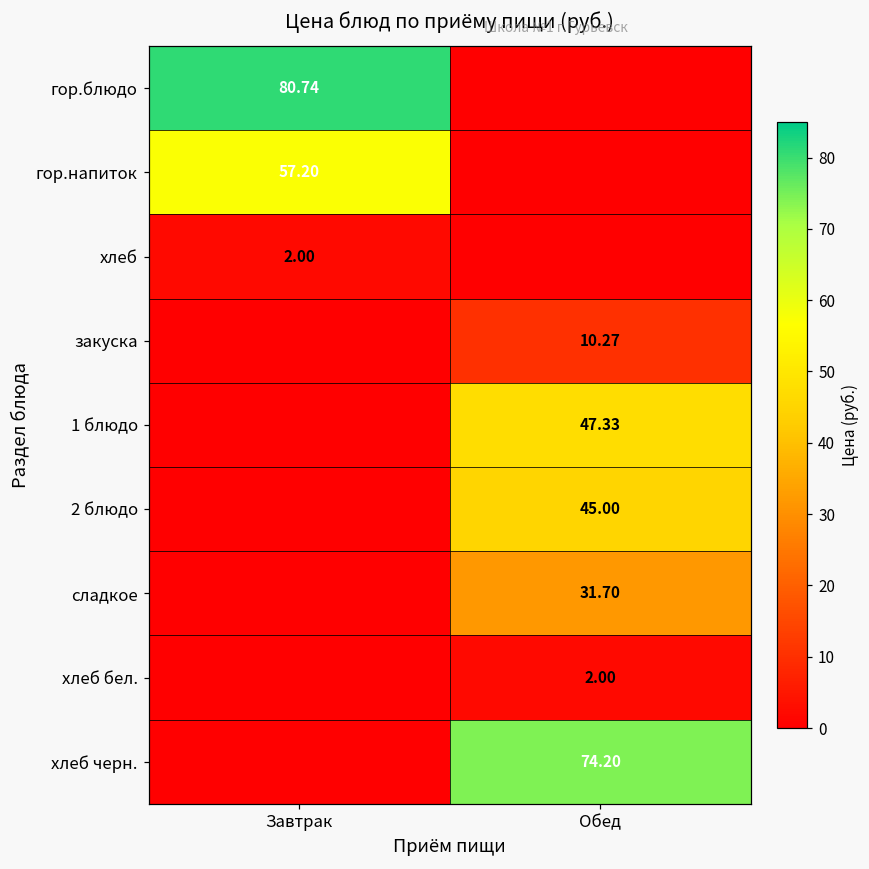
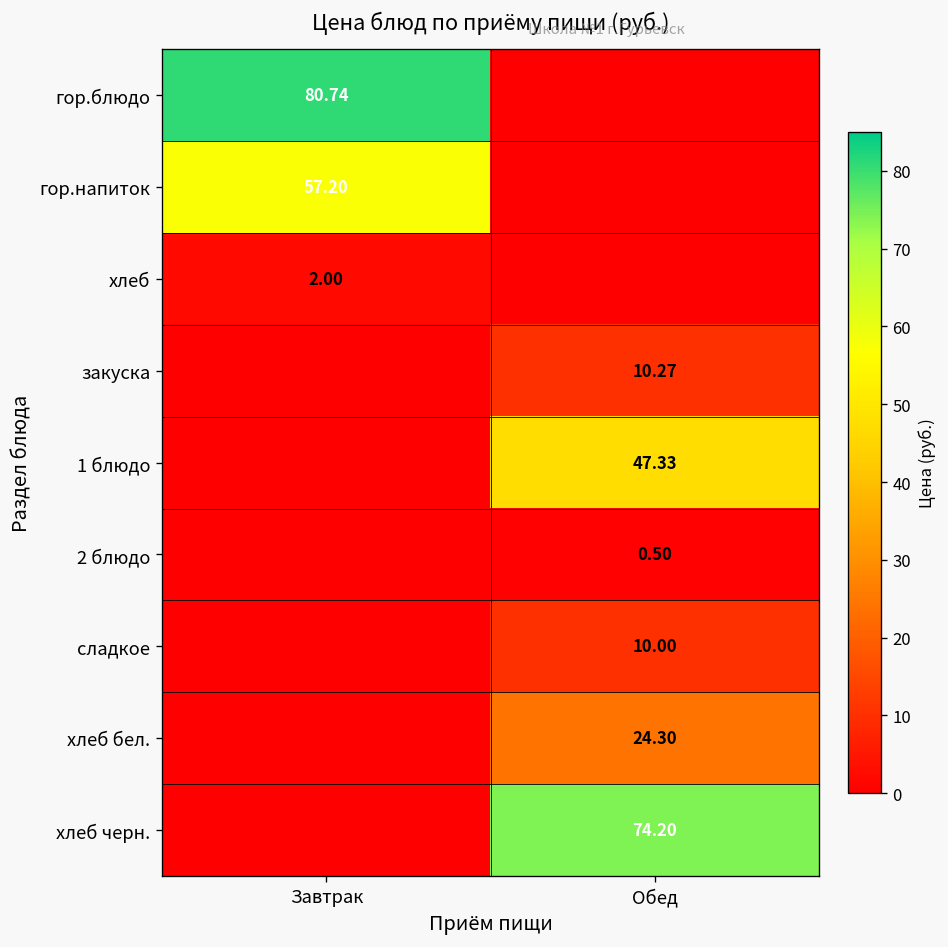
  {
    "гор.блюдо": {
      "Завтрак": 80.74
    },
    "гор.напиток": {
      "Завтрак": 57.20
    },
    "хлеб": {
      "Завтрак": 2.00
    },
    "закуска": {
      "Обед": 10.27
    },
    "1 блюдо": {
      "Обед": 47.33
    },
    "2 блюдо": {
-     "Обед": 45.00
+     "Обед": 0.50
    },
    "сладкое": {
-     "Обед": 31.70
+     "Обед": 10.00
    },
    "хлеб бел.": {
-     "Обед": 2.00
+     "Обед": 24.30
    },
    "хлеб черн.": {
      "Обед": 74.20
    }
  }
